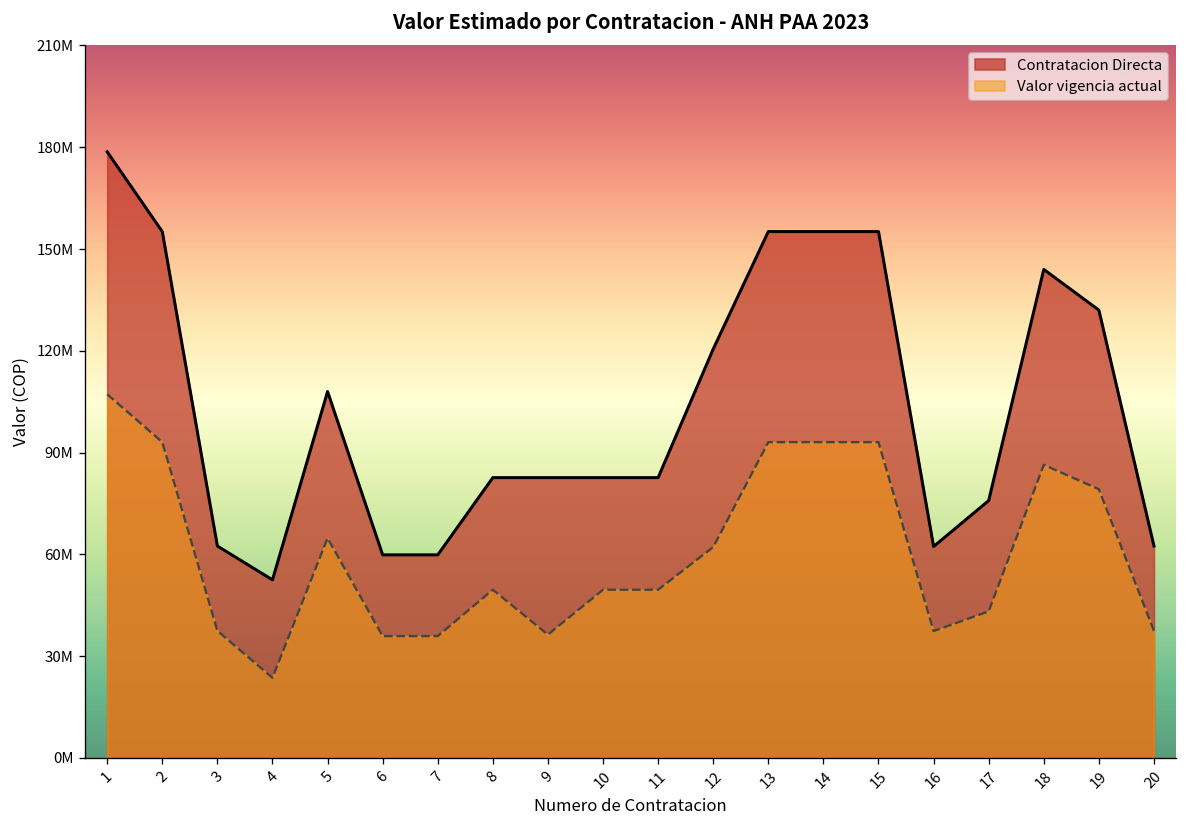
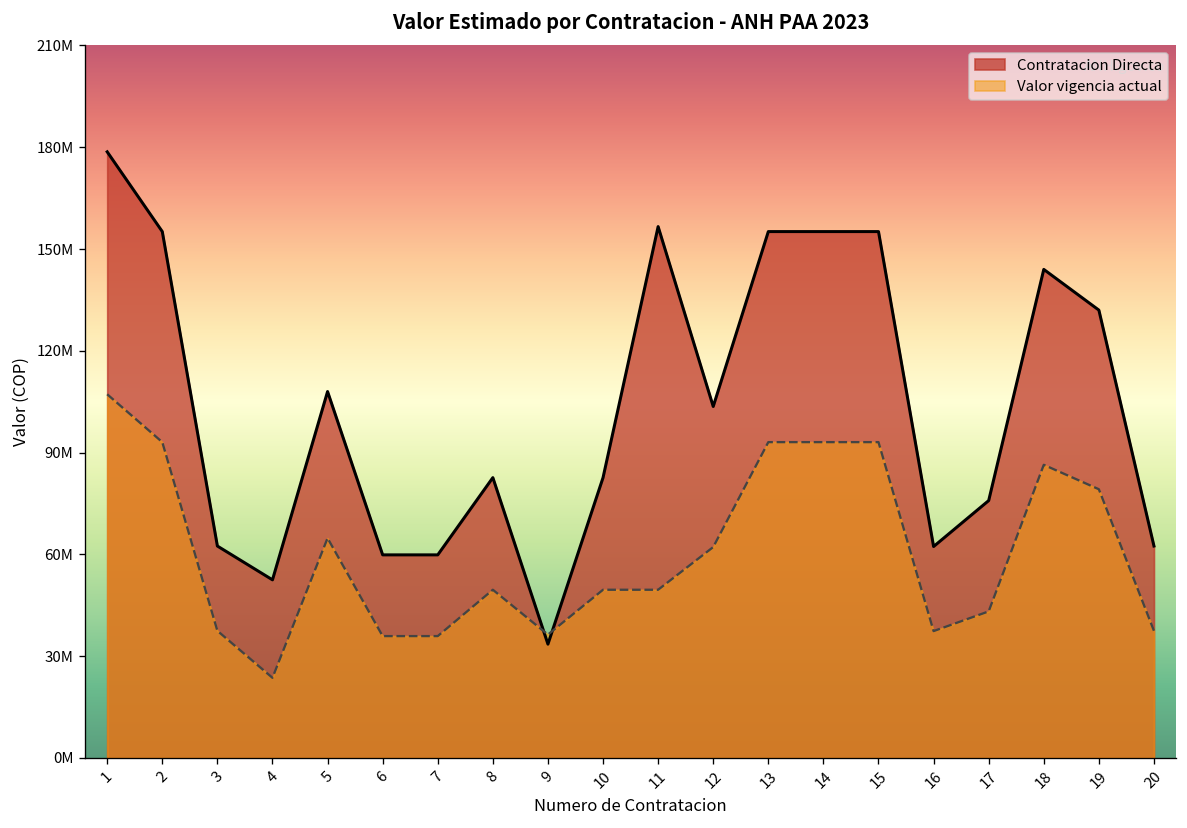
  {
    "Contratacion Directa": {
      "1": 179000000,
      "2": 155000000,
      "3": 62000000,
      "4": 53000000,
      "5": 108000000,
      "6": 60000000,
      "7": 60000000,
      "8": 83000000,
-     "9": 83000000,
+     "9": 34000000,
      "10": 83000000,
-     "11": 83000000,
-     "12": 121000000,
+     "11": 157000000,
+     "12": 104000000,
      "13": 155000000,
      "14": 155000000,
      "15": 155000000,
      "16": 62000000,
      "17": 76000000,
      "18": 144000000,
      "19": 132000000,
      "20": 62000000
    },
    "Valor vigencia actual": {
      "1": 107000000,
      "2": 93000000,
      "3": 37000000,
      "4": 24000000,
      "5": 65000000,
      "6": 36000000,
      "7": 36000000,
      "8": 50000000,
      "9": 36000000,
      "10": 50000000,
      "11": 50000000,
      "12": 62000000,
      "13": 93000000,
      "14": 93000000,
      "15": 93000000,
      "16": 37000000,
      "17": 43000000,
      "18": 86000000,
      "19": 79000000,
      "20": 37000000
    }
  }
